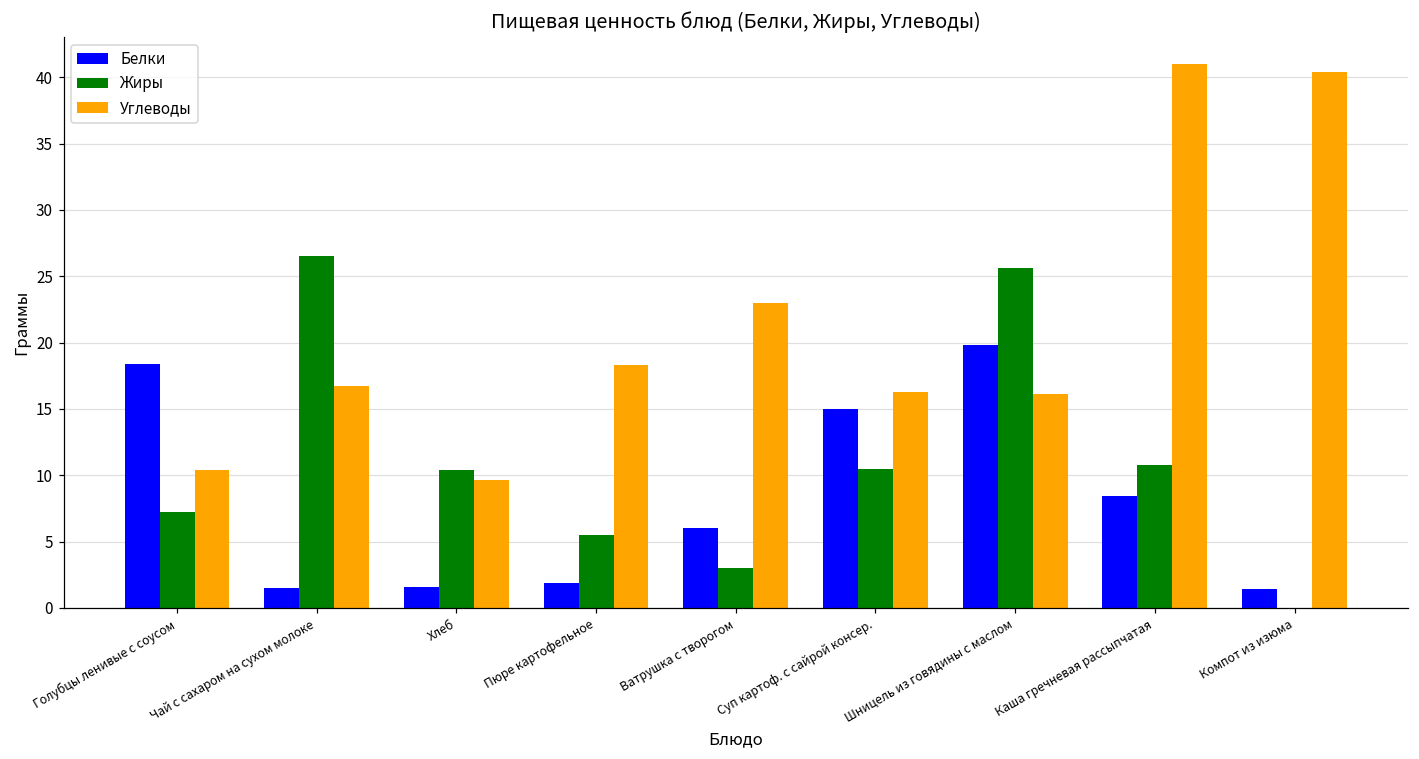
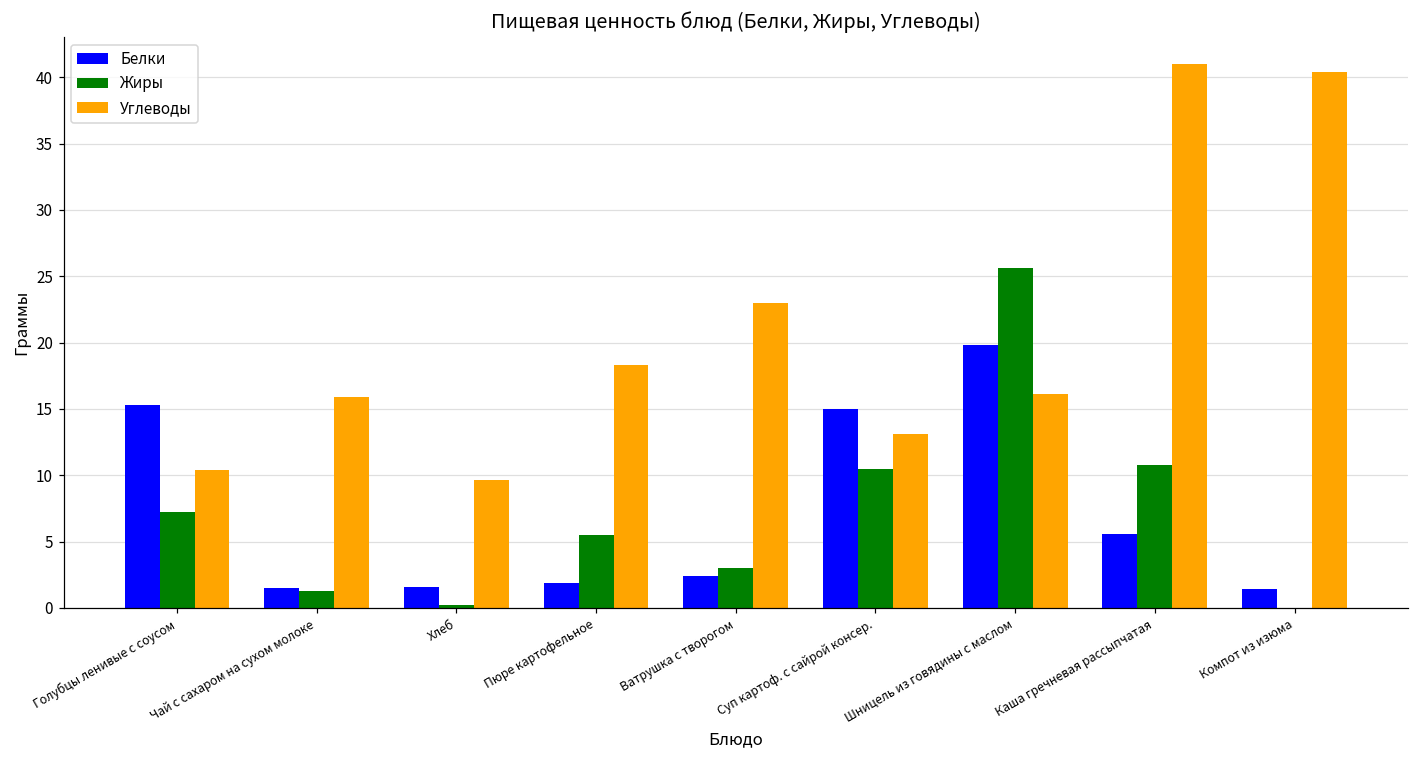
  {
    "Белки": {
-     "Голубцы ленивые с соусом": 18.4,
+     "Голубцы ленивые с соусом": 15.3,
      "Чай с сахаром на сухом молоке": 1.5,
      "Хлеб": 1.6,
      "Пюре картофельное": 1.9,
-     "Ватрушка с творогом": 6.0,
+     "Ватрушка с творогом": 2.4,
      "Суп картоф. с сайрой консер.": 15.0,
      "Шницель из говядины с маслом": 19.8,
-     "Каша гречневая рассыпчатая": 8.4,
+     "Каша гречневая рассыпчатая": 5.6,
      "Компот из изюма": 1.4
    },
    "Жиры": {
      "Голубцы ленивые с соусом": 7.3,
-     "Чай с сахаром на сухом молоке": 26.5,
-     "Хлеб": 10.4,
+     "Чай с сахаром на сухом молоке": 1.3,
+     "Хлеб": 0.2,
      "Пюре картофельное": 5.5,
      "Ватрушка с творогом": 3.0,
      "Суп картоф. с сайрой консер.": 10.5,
      "Шницель из говядины с маслом": 25.6,
      "Каша гречневая рассыпчатая": 10.8,
      "Компот из изюма": 0.0
    },
    "Углеводы": {
      "Голубцы ленивые с соусом": 10.4,
-     "Чай с сахаром на сухом молоке": 16.7,
+     "Чай с сахаром на сухом молоке": 15.9,
      "Хлеб": 9.6,
      "Пюре картофельное": 18.3,
      "Ватрушка с творогом": 23.0,
-     "Суп картоф. с сайрой консер.": 16.3,
+     "Суп картоф. с сайрой консер.": 13.1,
      "Шницель из говядины с маслом": 16.1,
      "Каша гречневая рассыпчатая": 41.0,
      "Компот из изюма": 40.4
    }
  }
